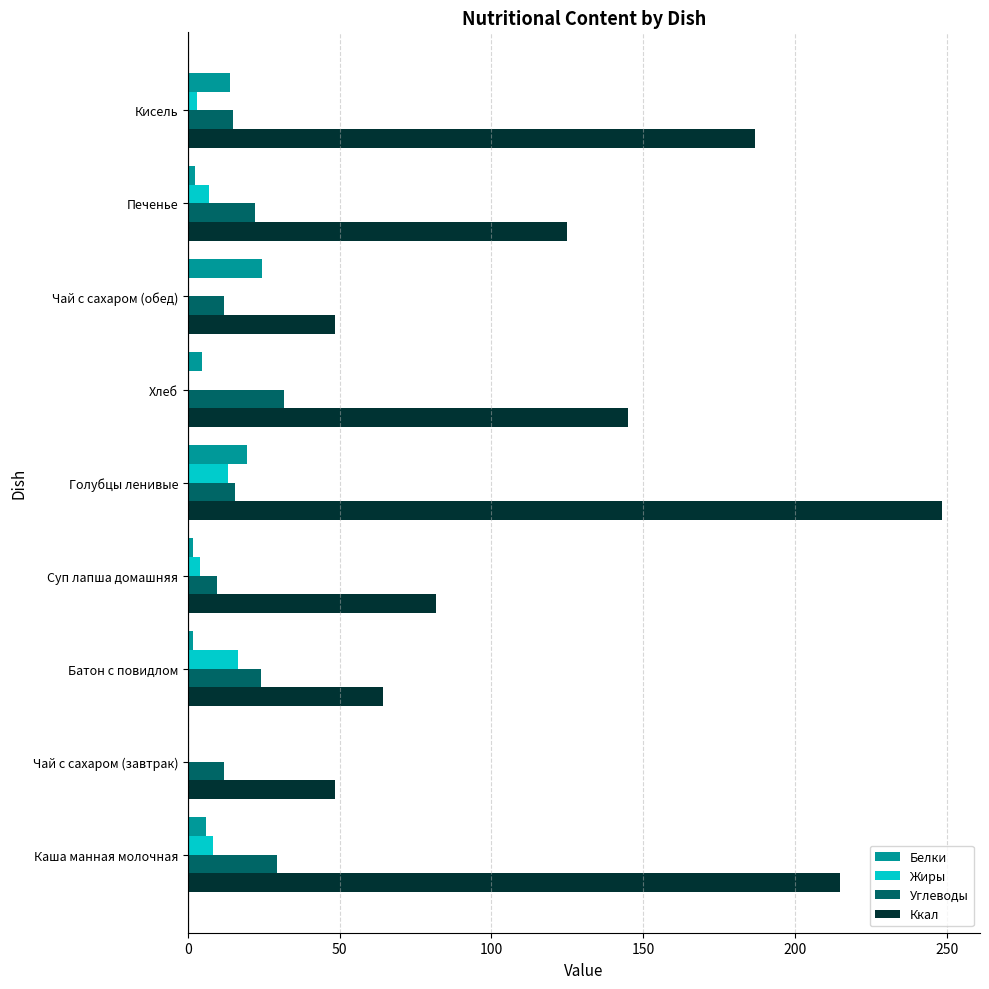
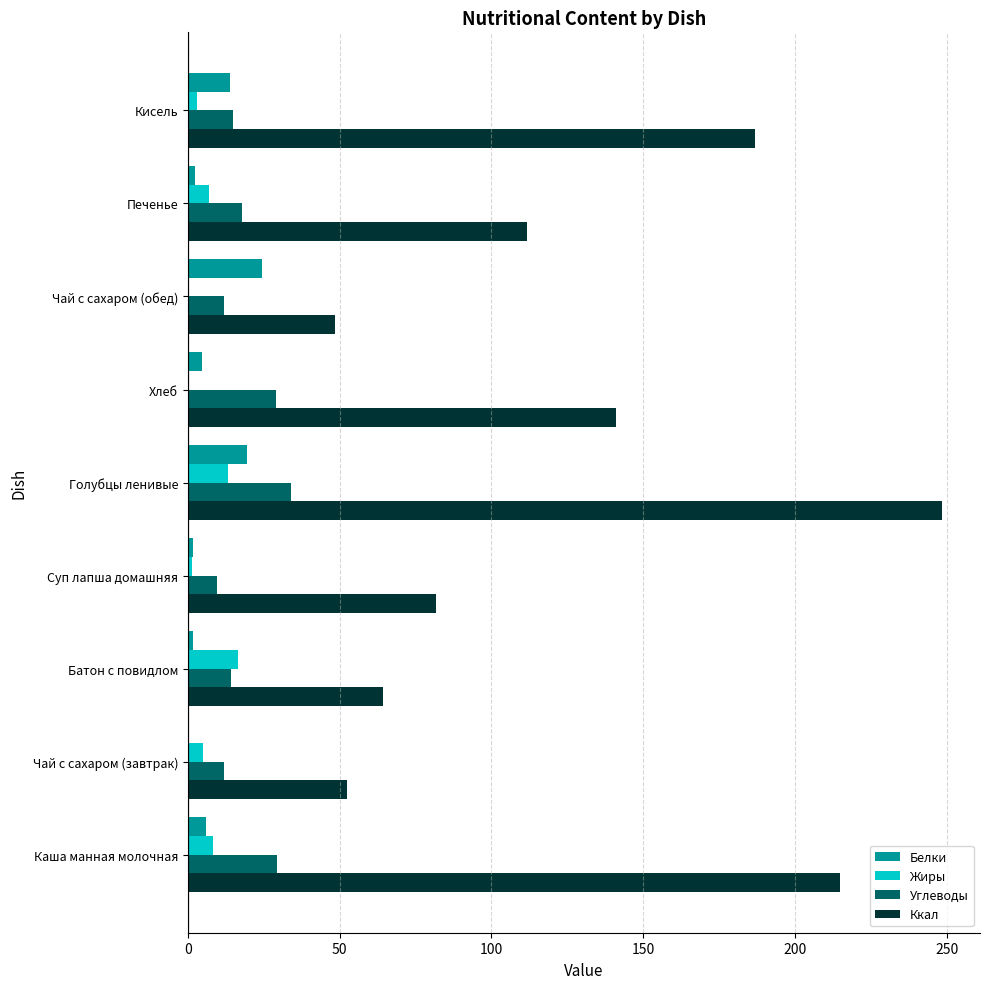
  {
    "Белки": {
      "Кисель": 14,
      "Печенье": 2,
      "Чай с сахаром (обед)": 24,
      "Хлеб": 5,
      "Голубцы ленивые": 20,
      "Суп лапша домашняя": 2,
      "Батон с повидлом": 2,
      "Каша манная молочная": 6
    },
    "Жиры": {
      "Кисель": 3,
      "Печенье": 7,
      "Чай с сахаром (обед)": 0,
      "Хлеб": 0,
      "Голубцы ленивые": 13,
-     "Суп лапша домашняя": 4,
+     "Суп лапша домашняя": 1,
      "Батон с повидлом": 17,
-     "Чай с сахаром (завтрак)": 0,
+     "Чай с сахаром (завтрак)": 5,
      "Каша манная молочная": 8
    },
    "Углеводы": {
      "Кисель": 15,
-     "Печенье": 22,
+     "Печенье": 18,
      "Чай с сахаром (обед)": 12,
-     "Хлеб": 32,
-     "Голубцы ленивые": 16,
+     "Хлеб": 29,
+     "Голубцы ленивые": 34,
      "Суп лапша домашняя": 10,
-     "Батон с повидлом": 24,
+     "Батон с повидлом": 14,
      "Чай с сахаром (завтрак)": 12,
      "Каша манная молочная": 29
    },
    "Ккал": {
      "Кисель": 187,
-     "Печенье": 125,
+     "Печенье": 112,
      "Чай с сахаром (обед)": 49,
-     "Хлеб": 145,
+     "Хлеб": 141,
      "Голубцы ленивые": 249,
      "Суп лапша домашняя": 82,
      "Батон с повидлом": 64,
-     "Чай с сахаром (завтрак)": 49,
+     "Чай с сахаром (завтрак)": 52,
      "Каша манная молочная": 215
    }
  }
